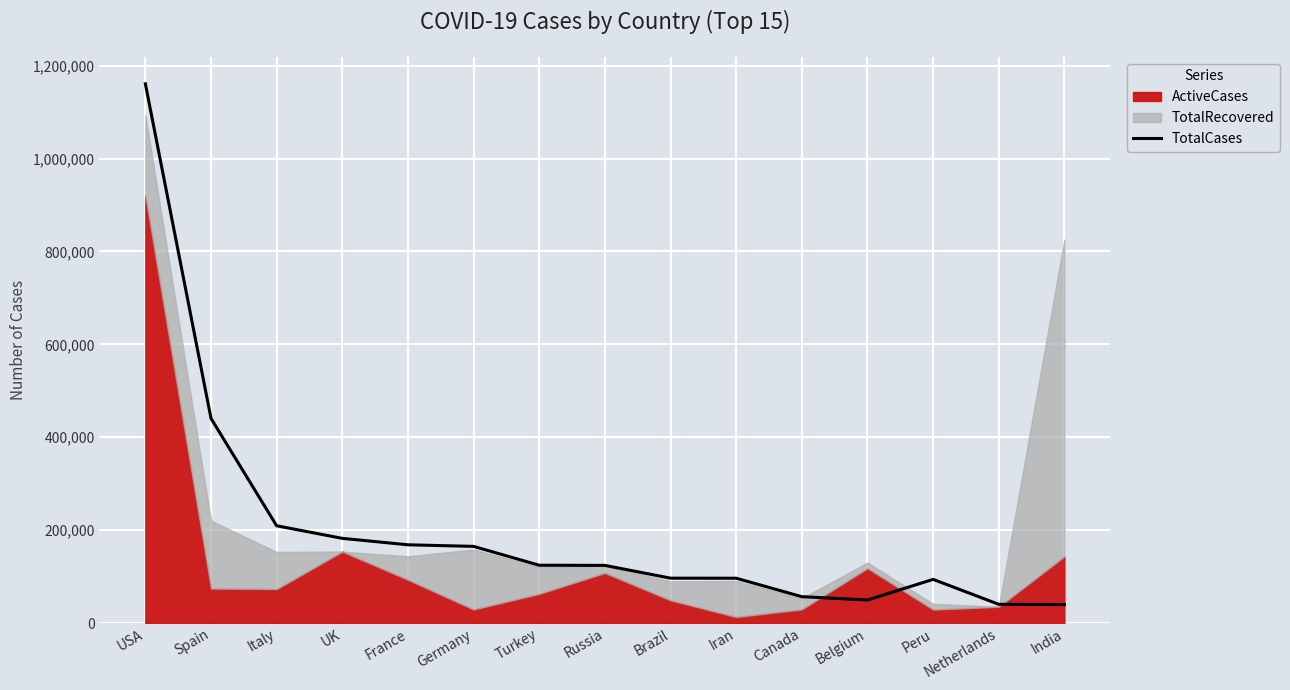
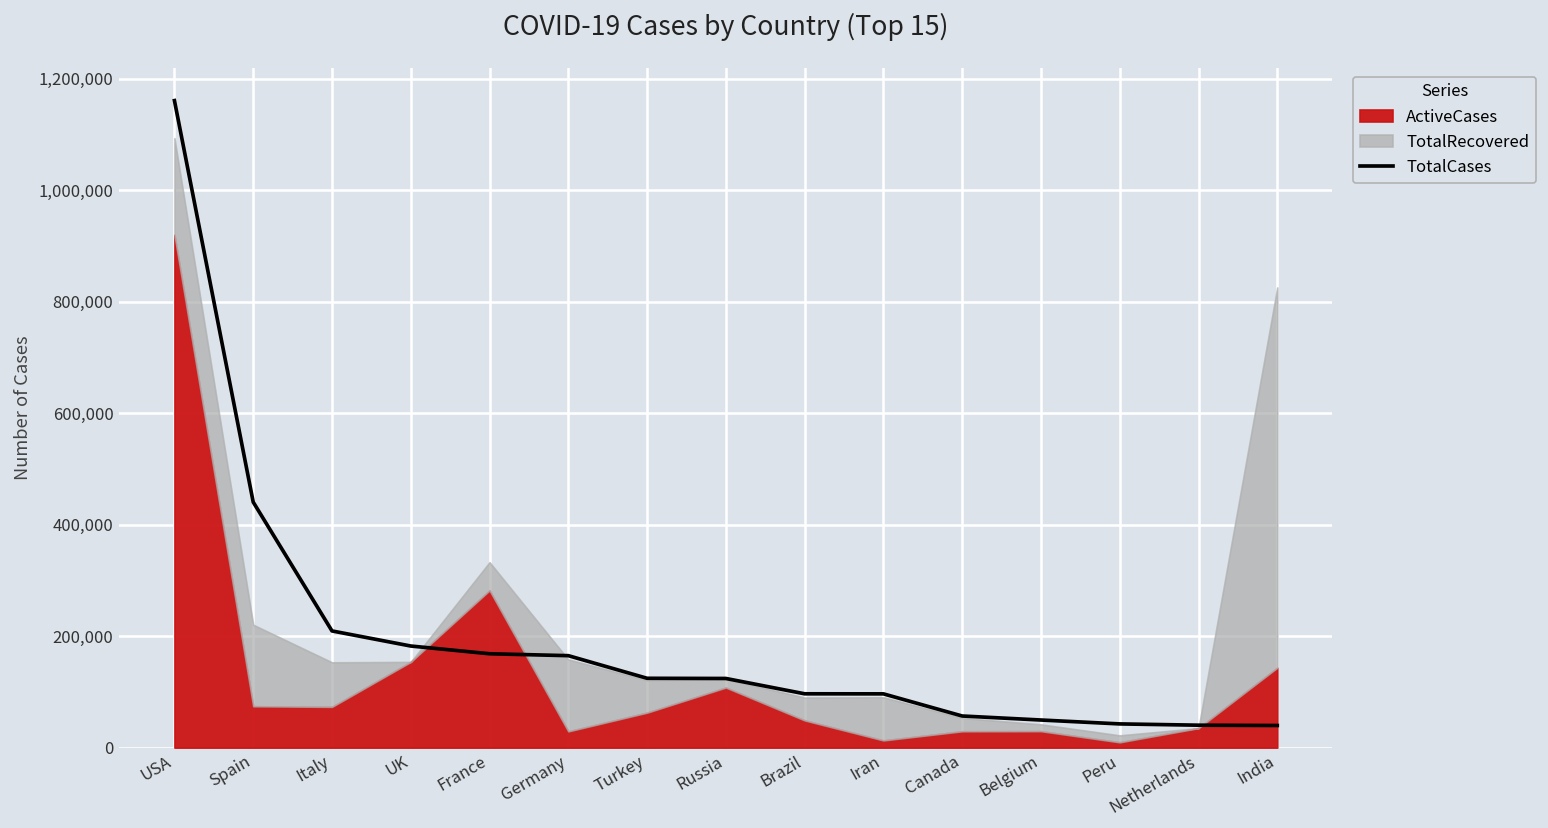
  {
    "TotalCases": {
      "USA": "1,160,000",
      "Spain": "440,000",
      "Italy": "210,000",
      "UK": "180,000",
      "France": "170,000",
      "Germany": "160,000",
      "Brazil": "100,000",
      "Iran": "100,000",
      "Belgium": "50,000",
-     "Peru": "90,000",
+     "Peru": "40,000",
      "India": "40,000"
    },
    "ActiveCases": {
      "USA": "920,000",
      "Spain": "70,000",
      "Italy": "70,000",
-     "France": "90,000",
+     "France": "280,000",
      "Germany": "30,000",
      "Turkey": "60,000",
      "Russia": "110,000",
      "Brazil": "50,000",
      "Iran": "10,000",
      "Canada": "30,000",
-     "Belgium": "120,000",
-     "Peru": "30,000",
+     "Belgium": "30,000",
+     "Peru": "10,000",
      "India": "140,000"
    },
    "TotalRecovered": {
      "USA": "170,000",
      "Spain": "150,000",
      "Italy": "80,000",
      "France": "50,000",
      "Germany": "130,000",
      "Brazil": "40,000",
      "Iran": "80,000",
      "Belgium": "10,000",
      "Peru": "10,000",
      "India": "680,000"
    }
  }
